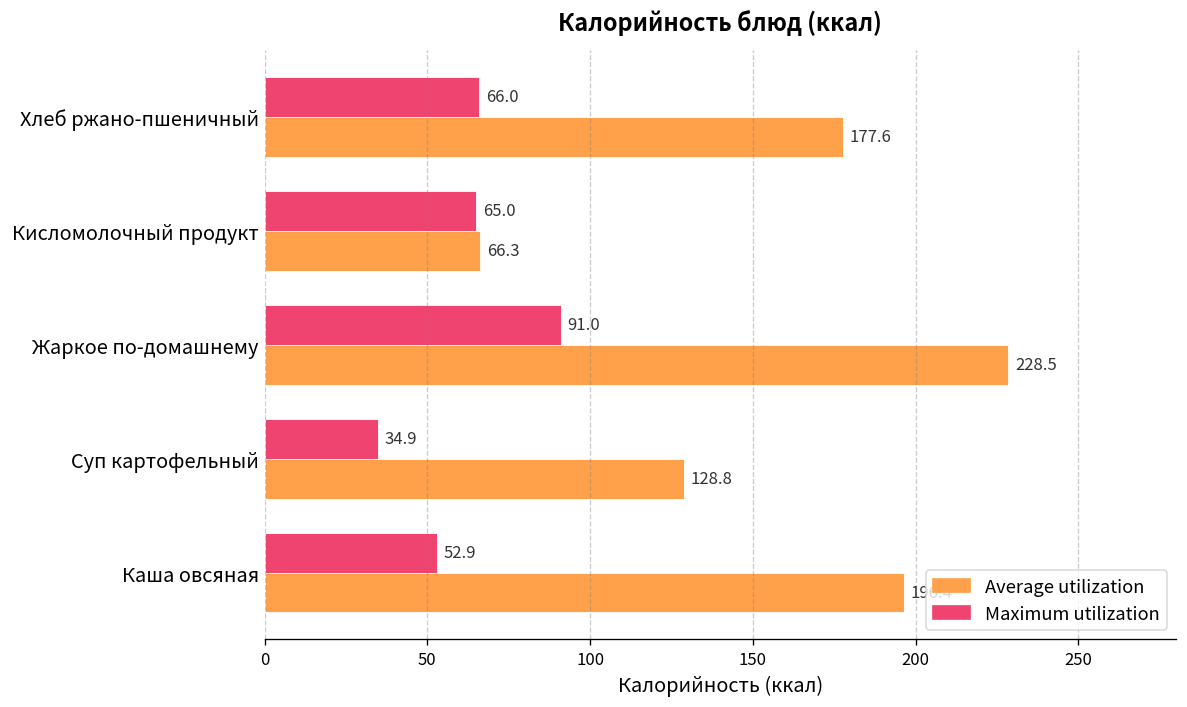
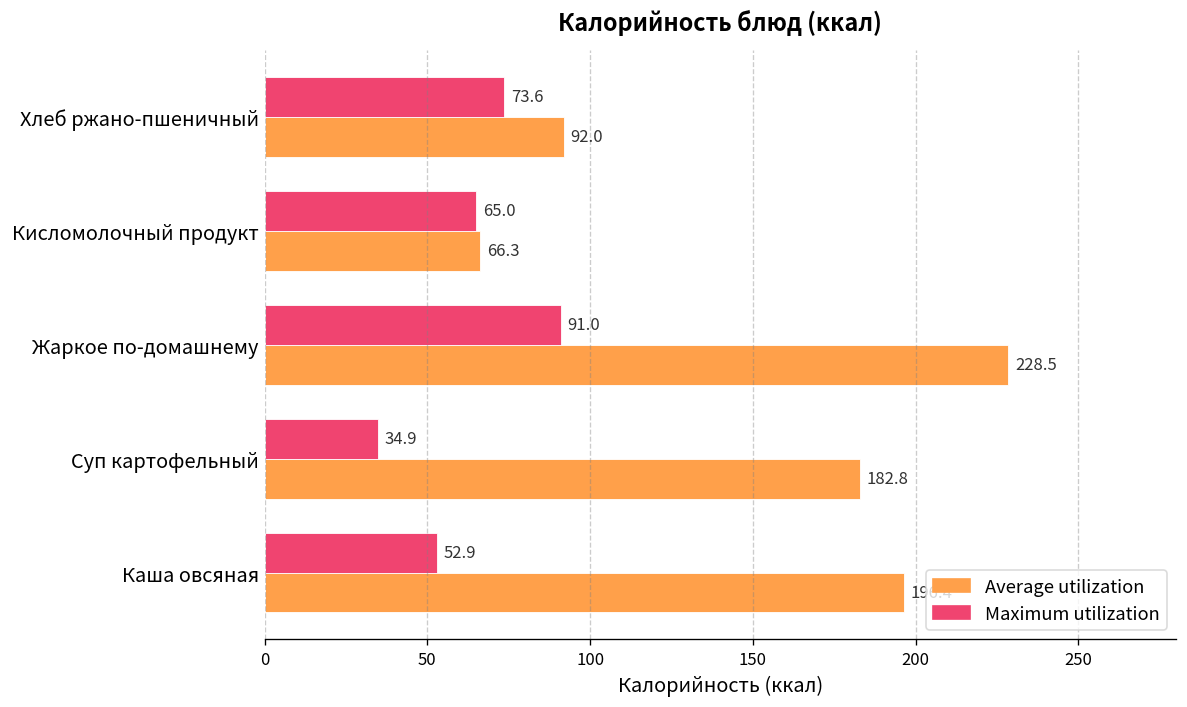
  {
    "Average utilization": {
-     "Хлеб ржано-пшеничный": 177.6,
+     "Хлеб ржано-пшеничный": 92.0,
      "Кисломолочный продукт": 66.3,
      "Жаркое по-домашнему": 228.5,
-     "Суп картофельный": 128.8
+     "Суп картофельный": 182.8
    },
    "Maximum utilization": {
-     "Хлеб ржано-пшеничный": 66.0,
+     "Хлеб ржано-пшеничный": 73.6,
      "Кисломолочный продукт": 65.0,
      "Жаркое по-домашнему": 91.0,
      "Суп картофельный": 34.9,
      "Каша овсяная": 52.9
    }
  }
